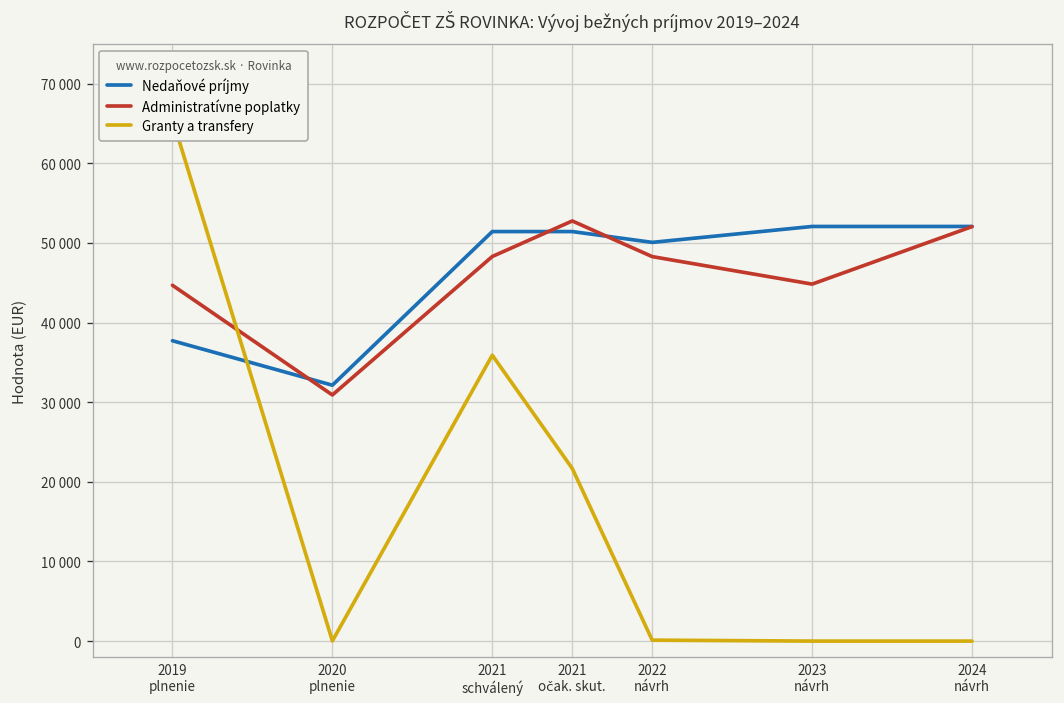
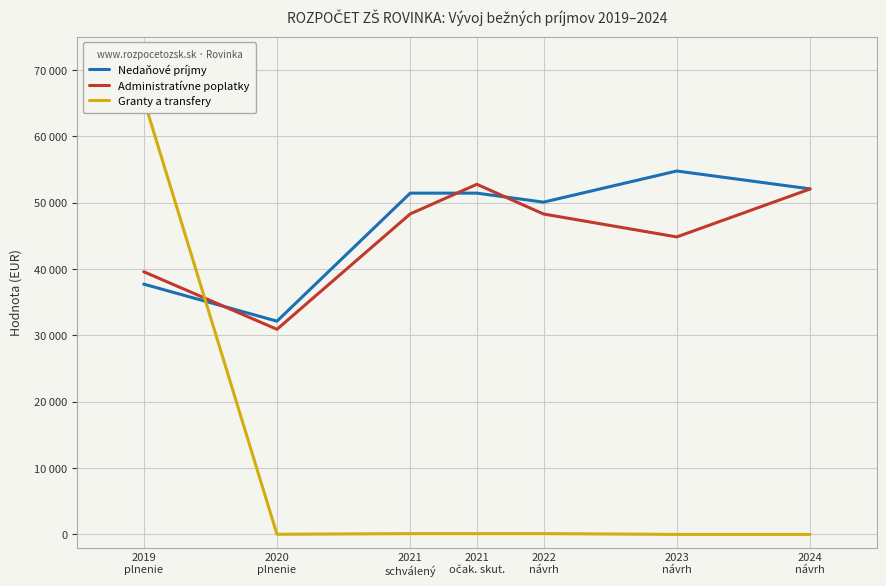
  {
    "Nedaňové príjmy": {
      "2019 plnenie": 38000,
      "2020 plnenie": 32000,
      "2021 schválený": 51000,
      "2021 očak. skut.": 51000,
      "2022 návrh": 50000,
-     "2023 návrh": 52000
+     "2023 návrh": 55000
    },
    "Administratívne poplatky": {
-     "2019 plnenie": 45000,
+     "2019 plnenie": 40000,
      "2020 plnenie": 31000,
      "2021 schválený": 48000,
      "2021 očak. skut.": 53000,
      "2022 návrh": 48000,
      "2023 návrh": 45000
    },
    "Granty a transfery": {
      "2020 plnenie": 0,
-     "2021 schválený": 36000,
-     "2021 očak. skut.": 22000,
+     "2021 schválený": 0,
+     "2021 očak. skut.": 0,
      "2022 návrh": 0,
      "2023 návrh": 0,
      "2024 návrh": 0
    }
  }
